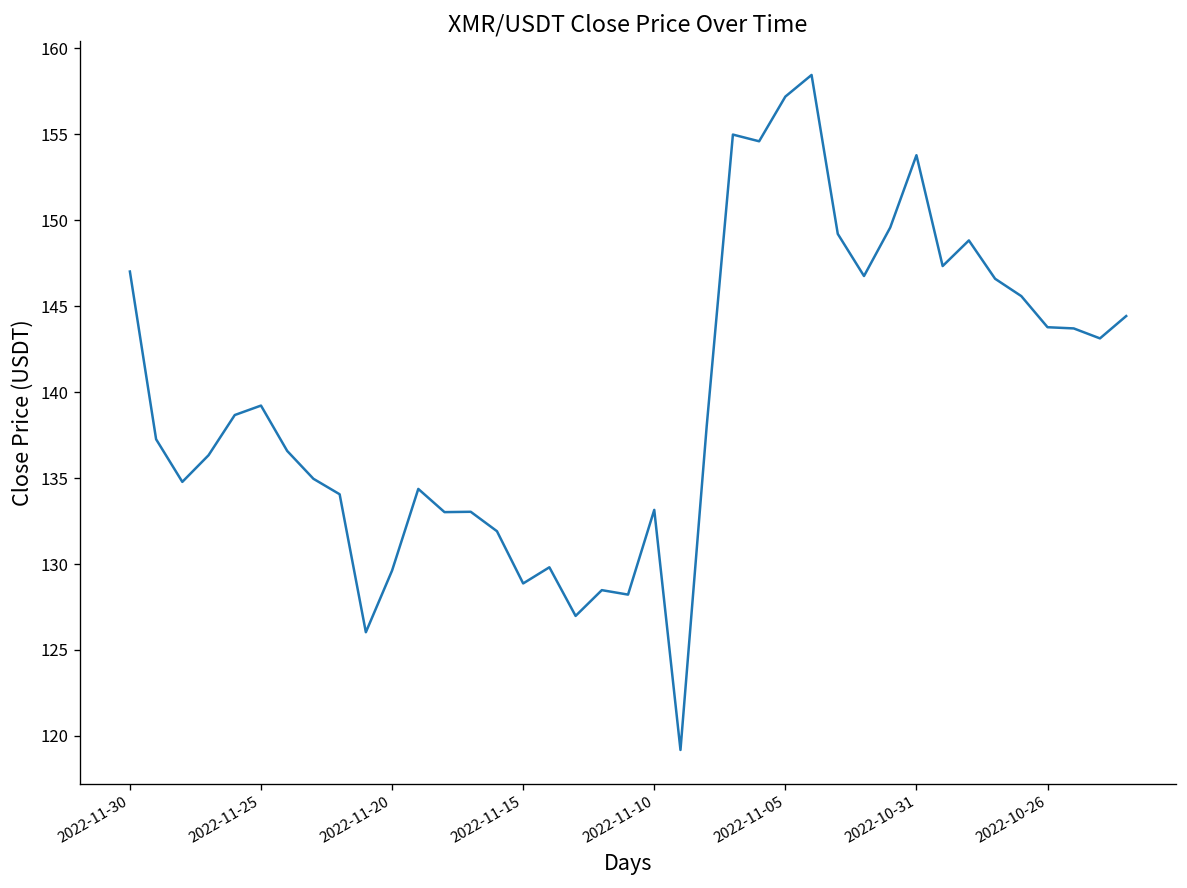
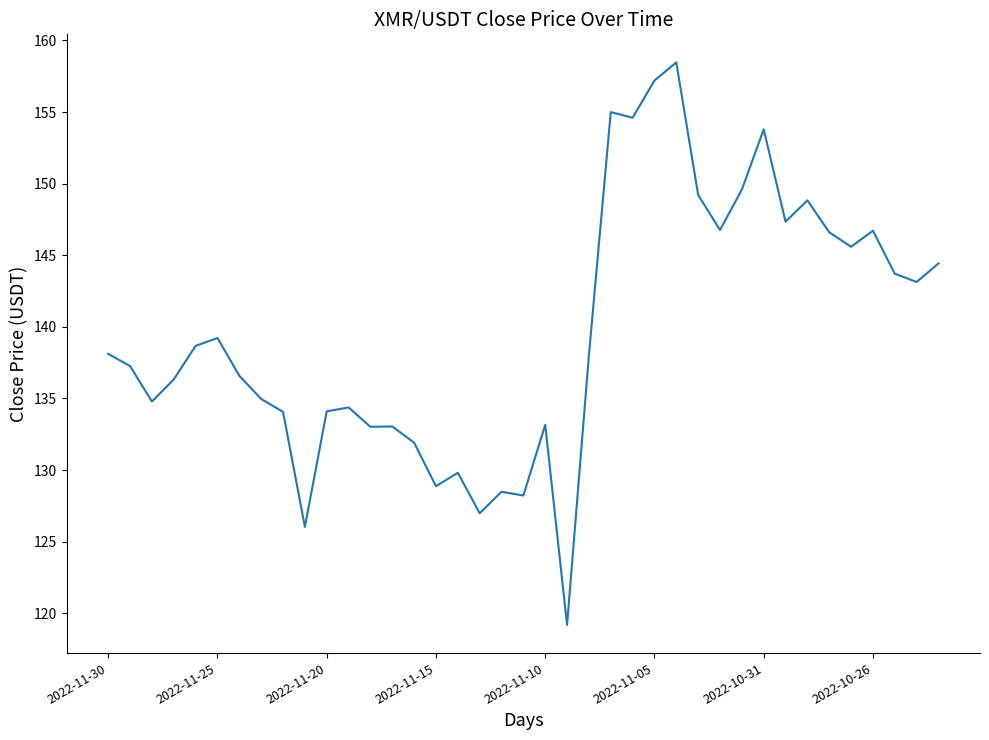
  {
-   "2022-11-30": 147.0,
+   "2022-11-30": 138.1,
    "2022-11-25": 139.2,
-   "2022-11-20": 129.6,
+   "2022-11-20": 134.1,
    "2022-11-15": 128.9,
    "2022-11-10": 133.2,
    "2022-11-05": 157.2,
    "2022-10-31": 153.8,
-   "2022-10-26": 143.8
+   "2022-10-26": 146.7
  }
